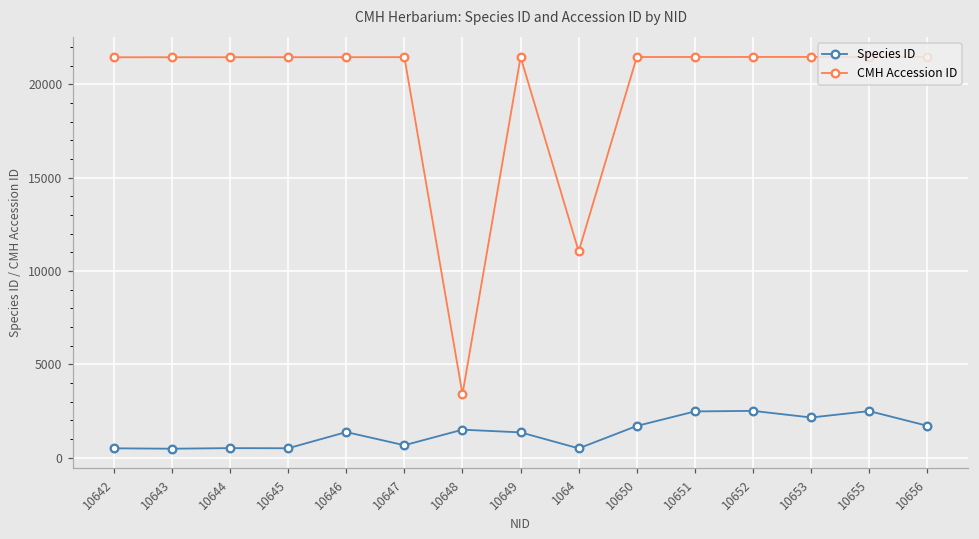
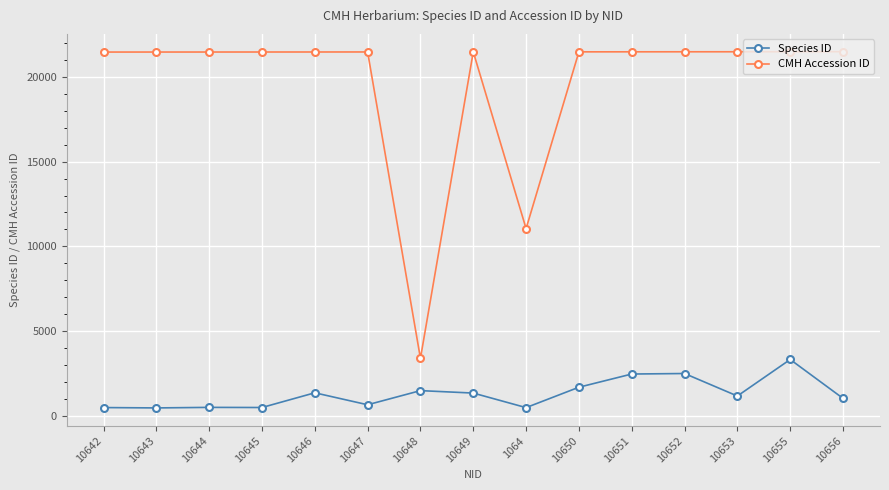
  {
    "Species ID": {
      "10642": 500,
      "10643": 500,
      "10644": 500,
      "10645": 500,
      "10646": 1400,
      "10647": 700,
      "10648": 1500,
      "10649": 1400,
      "1064": 500,
      "10650": 1700,
      "10651": 2500,
      "10652": 2500,
-     "10653": 2200,
-     "10655": 2500,
-     "10656": 1700
+     "10653": 1200,
+     "10655": 3300,
+     "10656": 1000
    },
    "CMH Accession ID": {
      "10642": 21500,
      "10643": 21500,
      "10644": 21500,
      "10645": 21500,
      "10646": 21500,
      "10647": 21500,
      "10648": 3400,
      "10649": 21500,
      "1064": 11100,
      "10650": 21500,
      "10651": 21500,
      "10652": 21500,
      "10653": 21500
    }
  }
